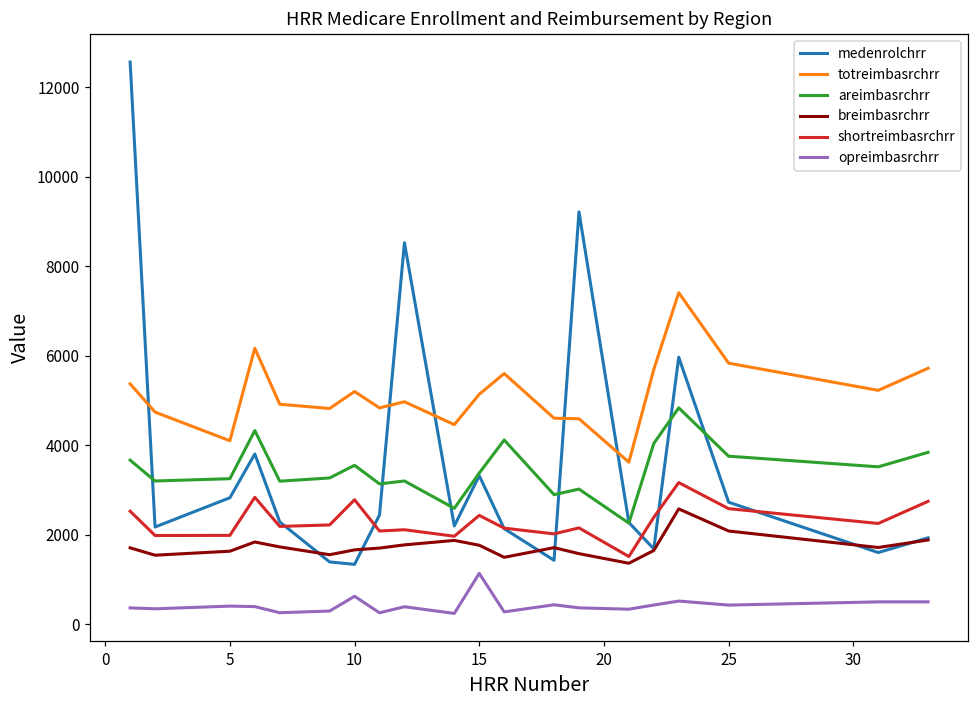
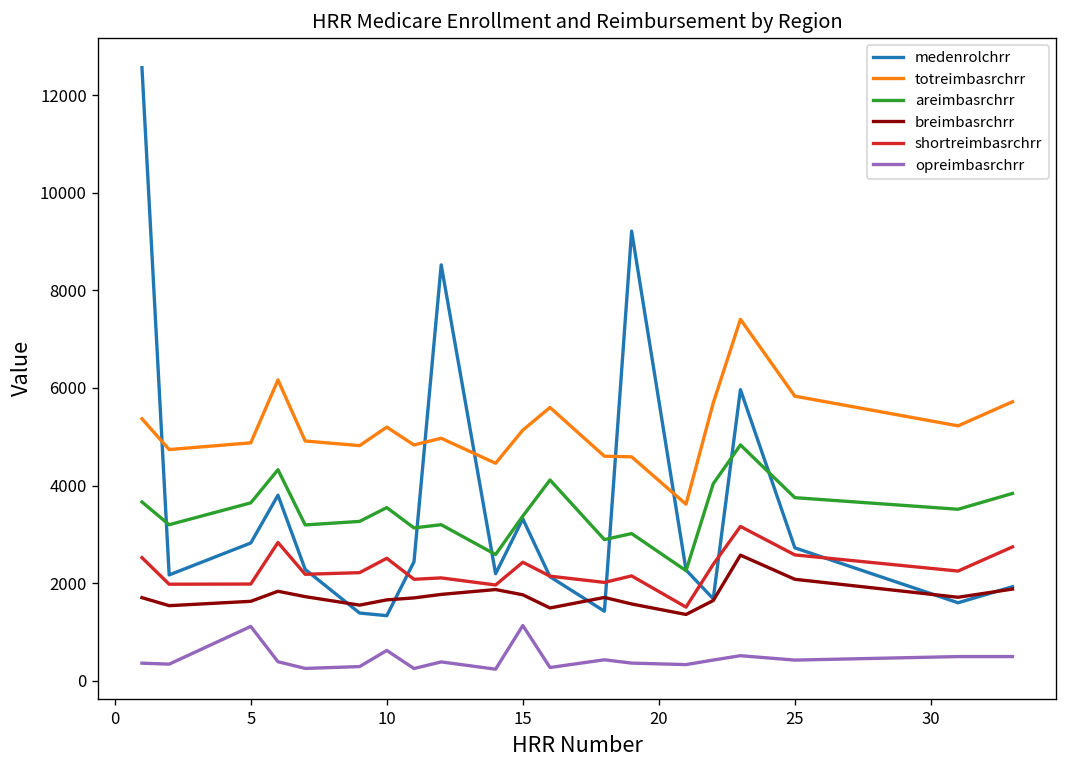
  {
    "medenrolchrr": {
      "5": 2800,
      "10": 1300,
      "25": 2700
    },
    "totreimbasrchrr": {
-     "5": 4100,
+     "5": 4900,
      "10": 5200,
      "15": 5100,
      "25": 5800
    },
    "areimbasrchrr": {
-     "5": 3200,
+     "5": 3600,
      "10": 3500,
      "25": 3800
    },
    "breimbasrchrr": {
      "5": 1600,
      "10": 1700,
      "15": 1800,
      "25": 2100
    },
    "shortreimbasrchrr": {
      "5": 2000,
-     "10": 2800,
+     "10": 2500,
      "15": 2400,
      "25": 2600
    },
    "opreimbasrchrr": {
-     "5": 400,
+     "5": 1100,
      "10": 600,
      "15": 1100,
      "25": 400
    }
  }
